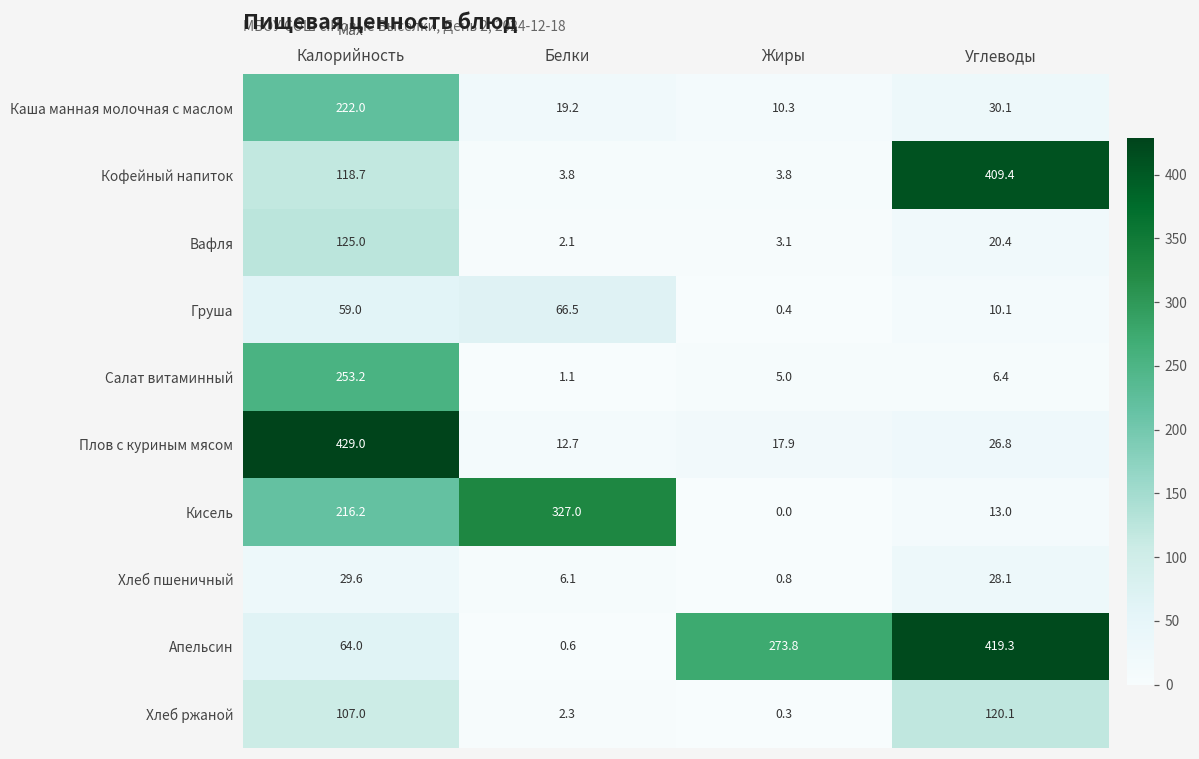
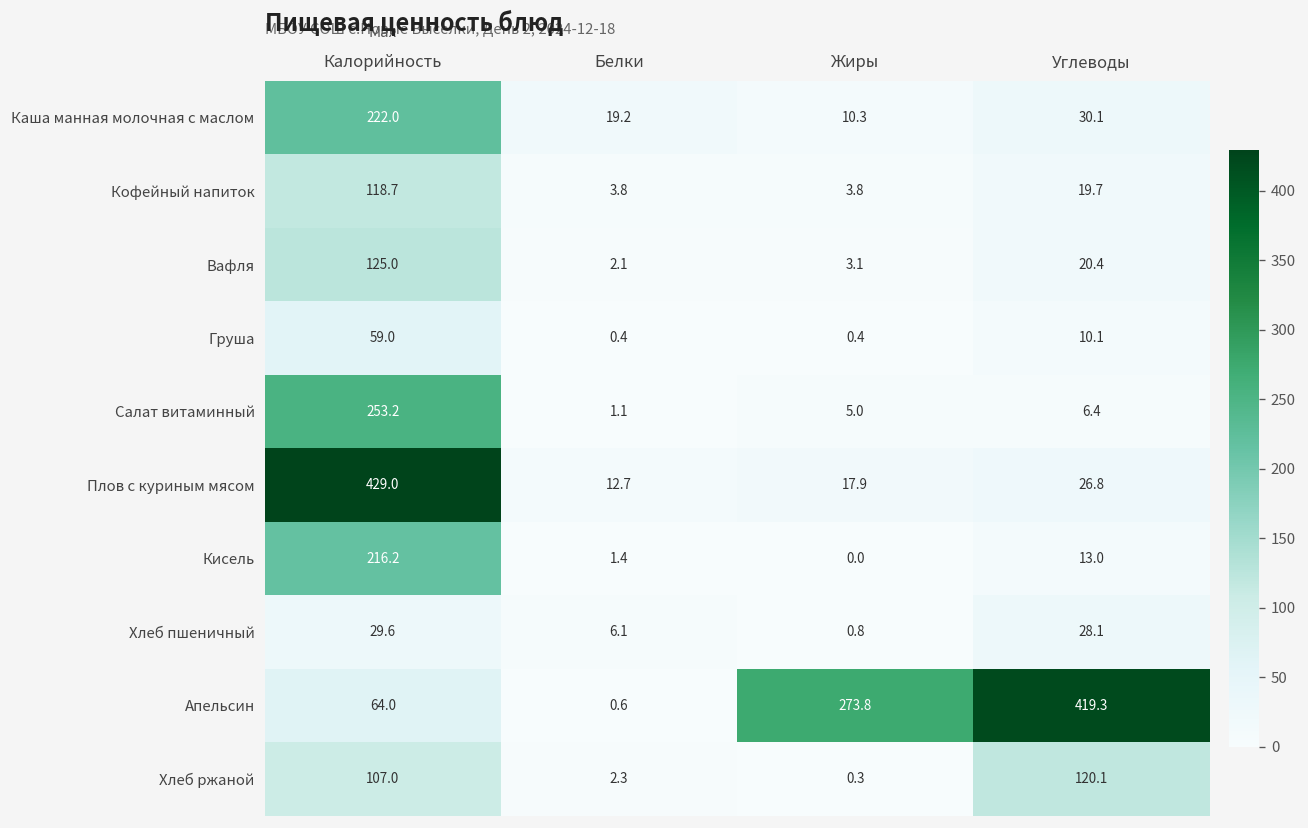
  {
    "Каша манная молочная с маслом": {
      "Калорийность": 222.0,
      "Белки": 19.2,
      "Жиры": 10.3,
      "Углеводы": 30.1
    },
    "Кофейный напиток": {
      "Калорийность": 118.7,
      "Белки": 3.8,
      "Жиры": 3.8,
-     "Углеводы": 409.4
+     "Углеводы": 19.7
    },
    "Вафля": {
      "Калорийность": 125.0,
      "Белки": 2.1,
      "Жиры": 3.1,
      "Углеводы": 20.4
    },
    "Груша": {
      "Калорийность": 59.0,
-     "Белки": 66.5,
+     "Белки": 0.4,
      "Жиры": 0.4,
      "Углеводы": 10.1
    },
    "Салат витаминный": {
      "Калорийность": 253.2,
      "Белки": 1.1,
      "Жиры": 5.0,
      "Углеводы": 6.4
    },
    "Плов с куриным мясом": {
      "Калорийность": 429.0,
      "Белки": 12.7,
      "Жиры": 17.9,
      "Углеводы": 26.8
    },
    "Кисель": {
      "Калорийность": 216.2,
-     "Белки": 327.0,
+     "Белки": 1.4,
      "Жиры": 0.0,
      "Углеводы": 13.0
    },
    "Хлеб пшеничный": {
      "Калорийность": 29.6,
      "Белки": 6.1,
      "Жиры": 0.8,
      "Углеводы": 28.1
    },
    "Апельсин": {
      "Калорийность": 64.0,
      "Белки": 0.6,
      "Жиры": 273.8,
      "Углеводы": 419.3
    },
    "Хлеб ржаной": {
      "Калорийность": 107.0,
      "Белки": 2.3,
      "Жиры": 0.3,
      "Углеводы": 120.1
    }
  }
